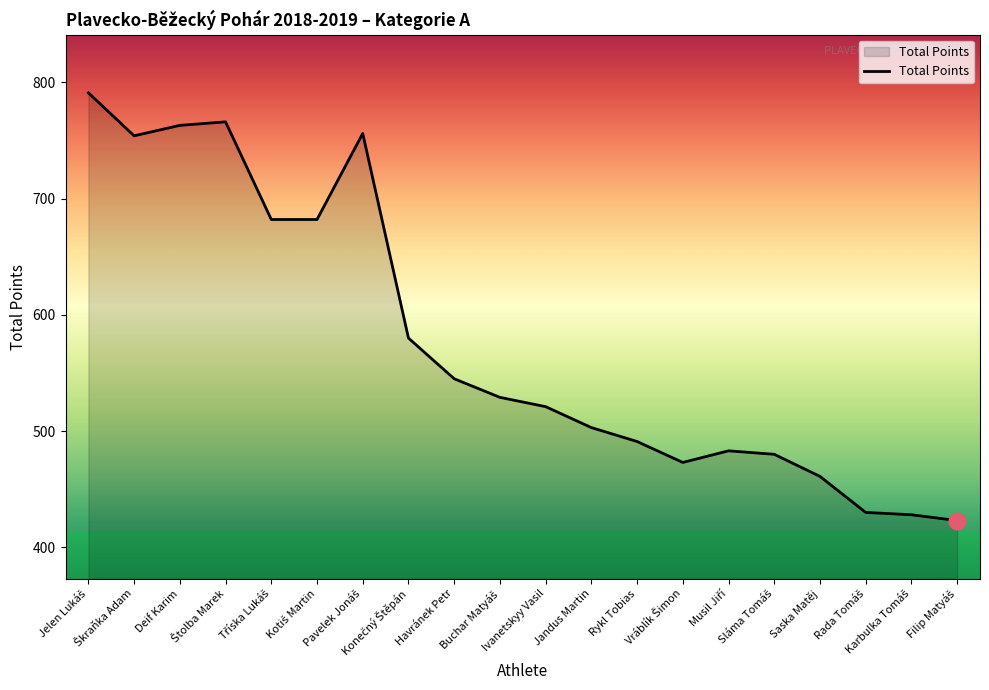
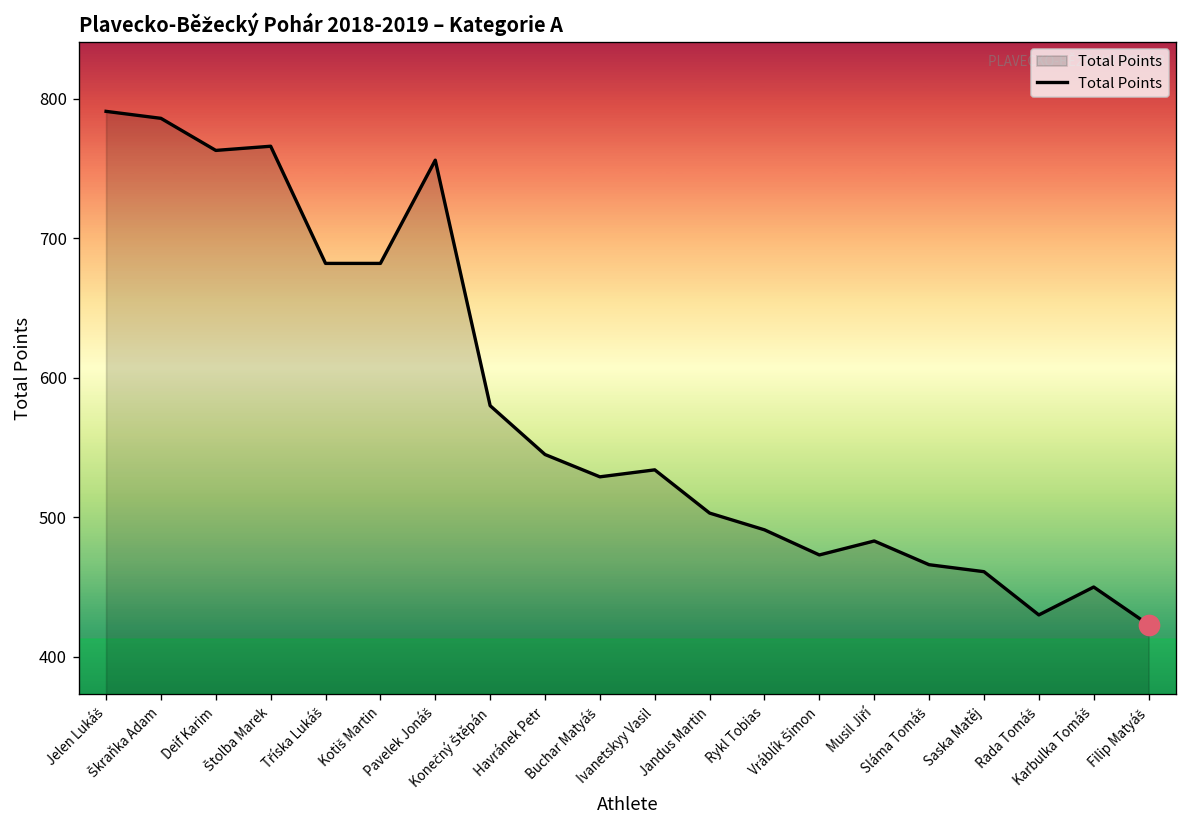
  {
    "Total Points": {
      "Jelen Lukáš": 791,
-     "Škraňka Adam": 754,
+     "Škraňka Adam": 786,
      "Deif Karim": 763,
      "Štolba Marek": 766,
      "Tříska Lukáš": 682,
      "Kotiš Martin": 682,
      "Pavelek Jonáš": 756,
      "Konečný Štěpán": 580,
      "Havránek Petr": 545,
      "Buchar Matyáš": 529,
-     "Ivanetskyy Vasil": 521,
+     "Ivanetskyy Vasil": 534,
      "Jandus Martin": 503,
      "Rykl Tobias": 491,
      "Vráblík Šimon": 473,
      "Musil Jiří": 483,
-     "Sláma Tomáš": 480,
+     "Sláma Tomáš": 466,
      "Saska Matěj": 461,
      "Rada Tomáš": 430,
-     "Karbulka Tomáš": 428
+     "Karbulka Tomáš": 450
    }
  }
